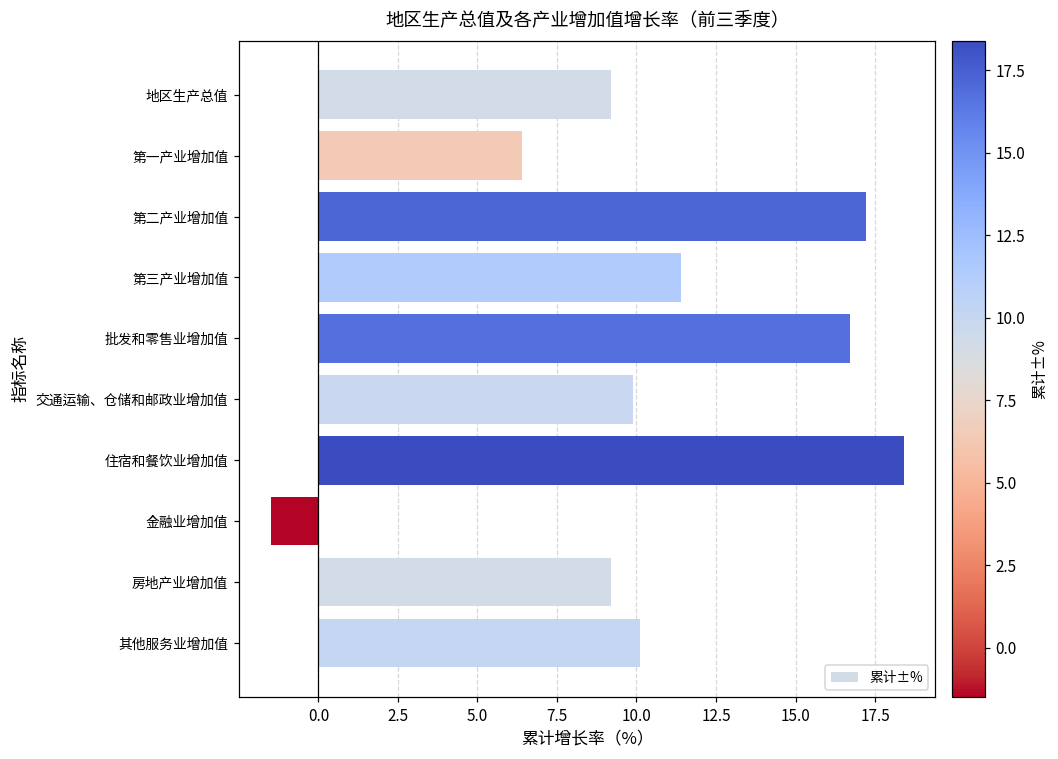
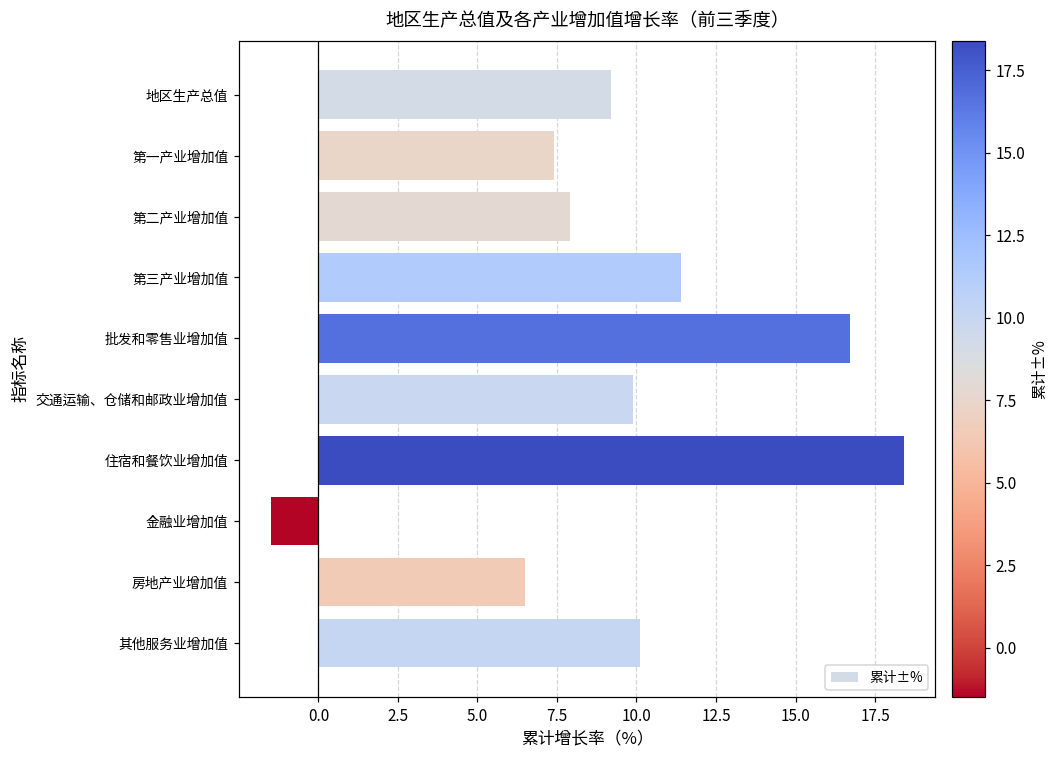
  {
    "地区生产总值": 9.2,
-   "第一产业增加值": 6.4,
-   "第二产业增加值": 17.2,
+   "第一产业增加值": 7.4,
+   "第二产业增加值": 7.9,
    "第三产业增加值": 11.4,
    "批发和零售业增加值": 16.7,
    "交通运输、仓储和邮政业增加值": 9.9,
    "住宿和餐饮业增加值": 18.4,
    "金融业增加值": -1.5,
-   "房地产业增加值": 9.2,
+   "房地产业增加值": 6.5,
    "其他服务业增加值": 10.1
  }
